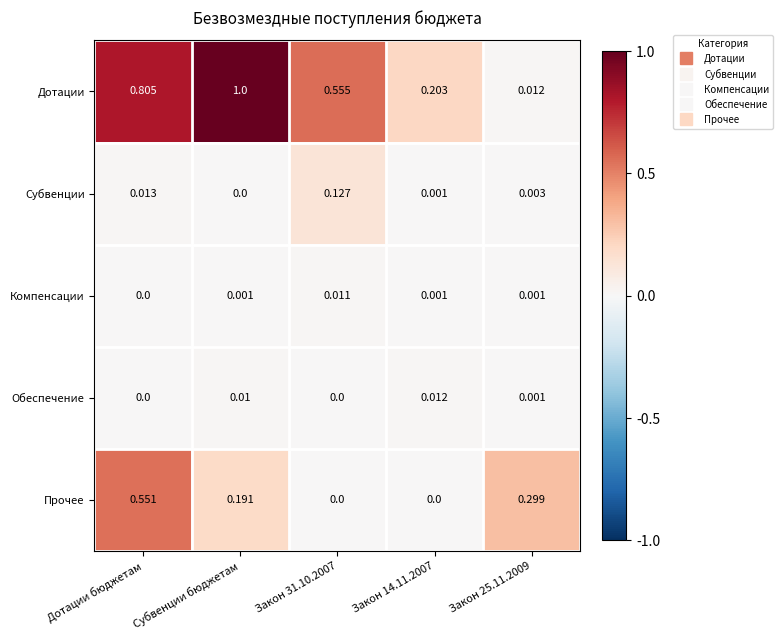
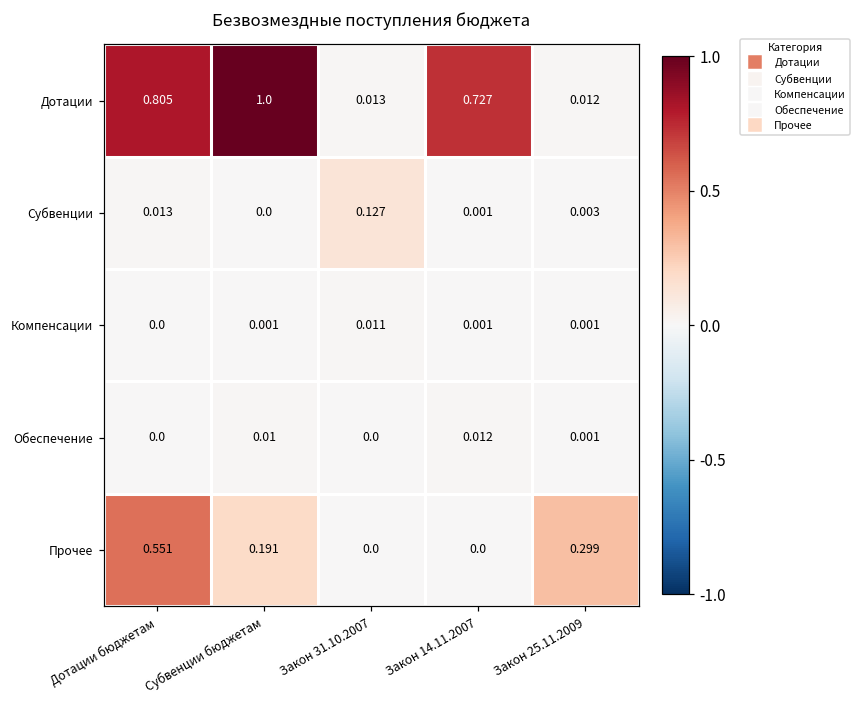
  {
    "Дотации": {
      "Дотации бюджетам": 0.805,
      "Субвенции бюджетам": 1.0,
-     "Закон 31.10.2007": 0.555,
-     "Закон 14.11.2007": 0.203,
+     "Закон 31.10.2007": 0.013,
+     "Закон 14.11.2007": 0.727,
      "Закон 25.11.2009": 0.012
    },
    "Субвенции": {
      "Дотации бюджетам": 0.013,
      "Субвенции бюджетам": 0.0,
      "Закон 31.10.2007": 0.127,
      "Закон 14.11.2007": 0.001,
      "Закон 25.11.2009": 0.003
    },
    "Компенсации": {
      "Дотации бюджетам": 0.0,
      "Субвенции бюджетам": 0.001,
      "Закон 31.10.2007": 0.011,
      "Закон 14.11.2007": 0.001,
      "Закон 25.11.2009": 0.001
    },
    "Обеспечение": {
      "Дотации бюджетам": 0.0,
      "Субвенции бюджетам": 0.01,
      "Закон 31.10.2007": 0.0,
      "Закон 14.11.2007": 0.012,
      "Закон 25.11.2009": 0.001
    },
    "Прочее": {
      "Дотации бюджетам": 0.551,
      "Субвенции бюджетам": 0.191,
      "Закон 31.10.2007": 0.0,
      "Закон 14.11.2007": 0.0,
      "Закон 25.11.2009": 0.299
    }
  }
